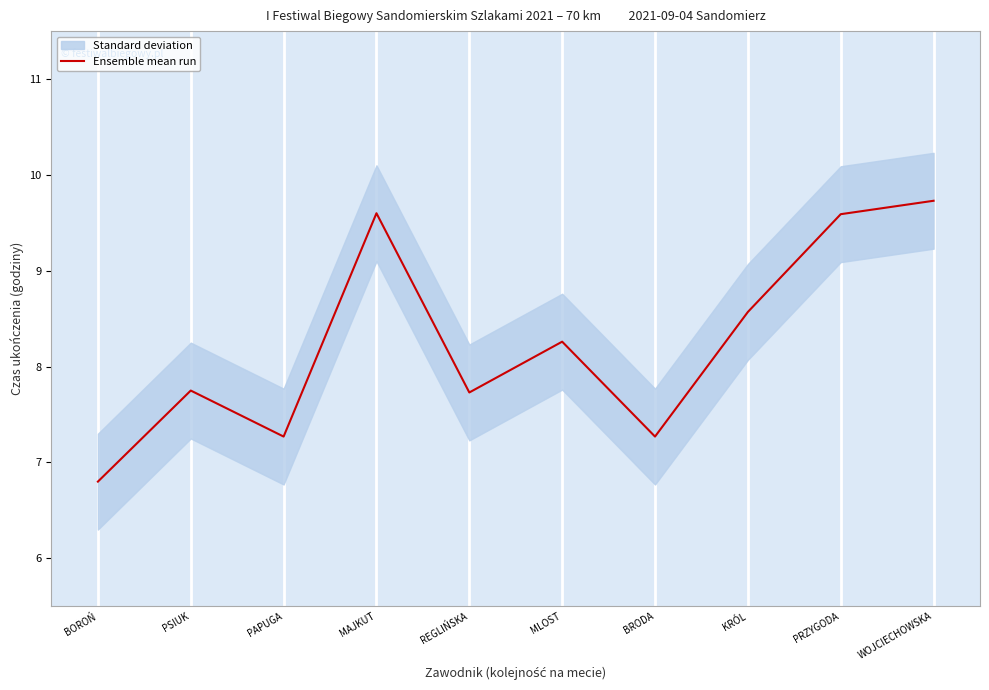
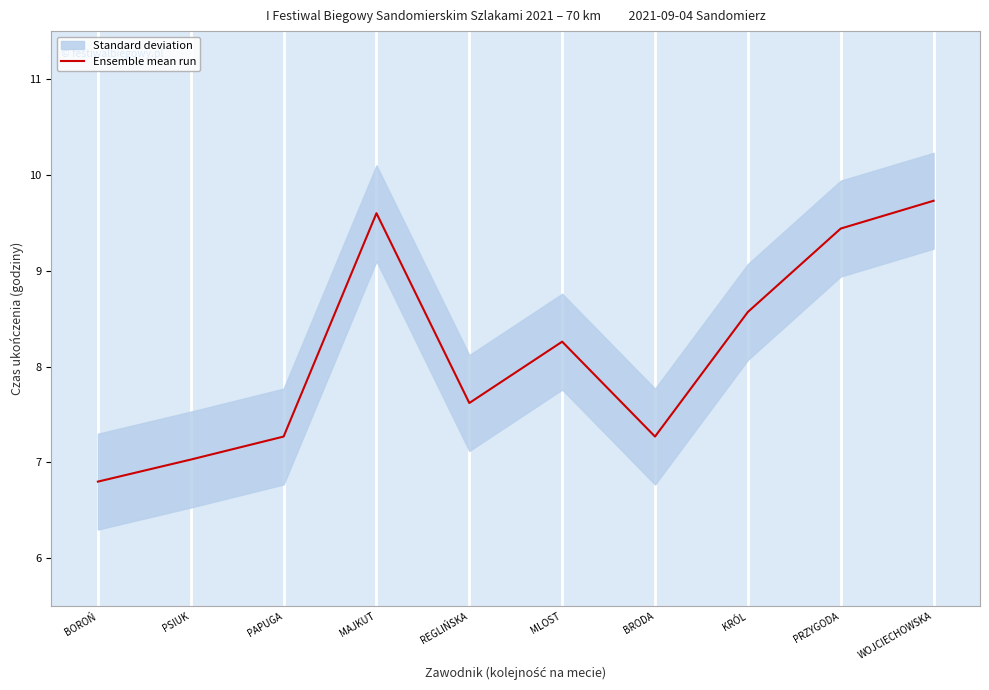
  {
    "Ensemble mean run": {
      "BOROŃ": 6.8,
-     "PSIUK": 7.8,
+     "PSIUK": 7.0,
      "PAPUGA": 7.3,
      "MAJKUT": 9.6,
-     "REGLIŃSKA": 7.7,
+     "REGLIŃSKA": 7.6,
      "MLOST": 8.3,
      "BRODA": 7.3,
      "KRÓL": 8.6,
-     "PRZYGODA": 9.6,
+     "PRZYGODA": 9.4,
      "WOJCIECHOWSKA": 9.7
    }
  }
